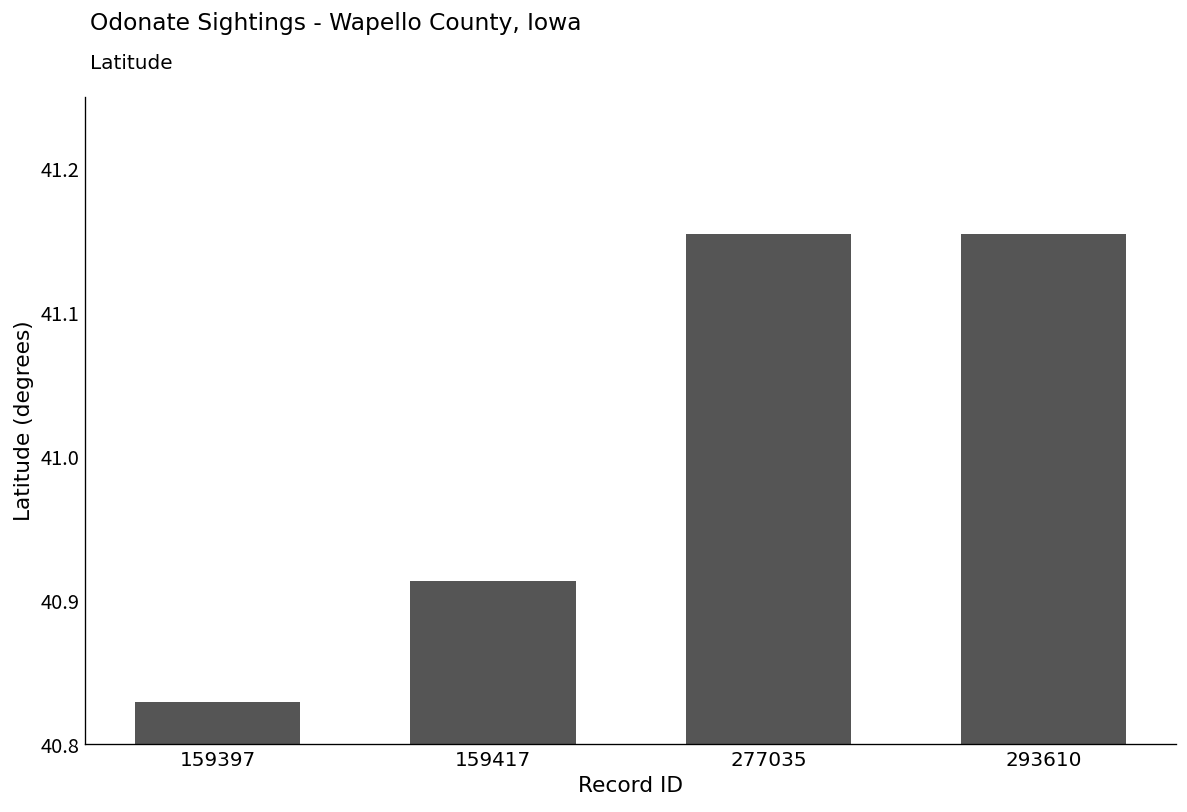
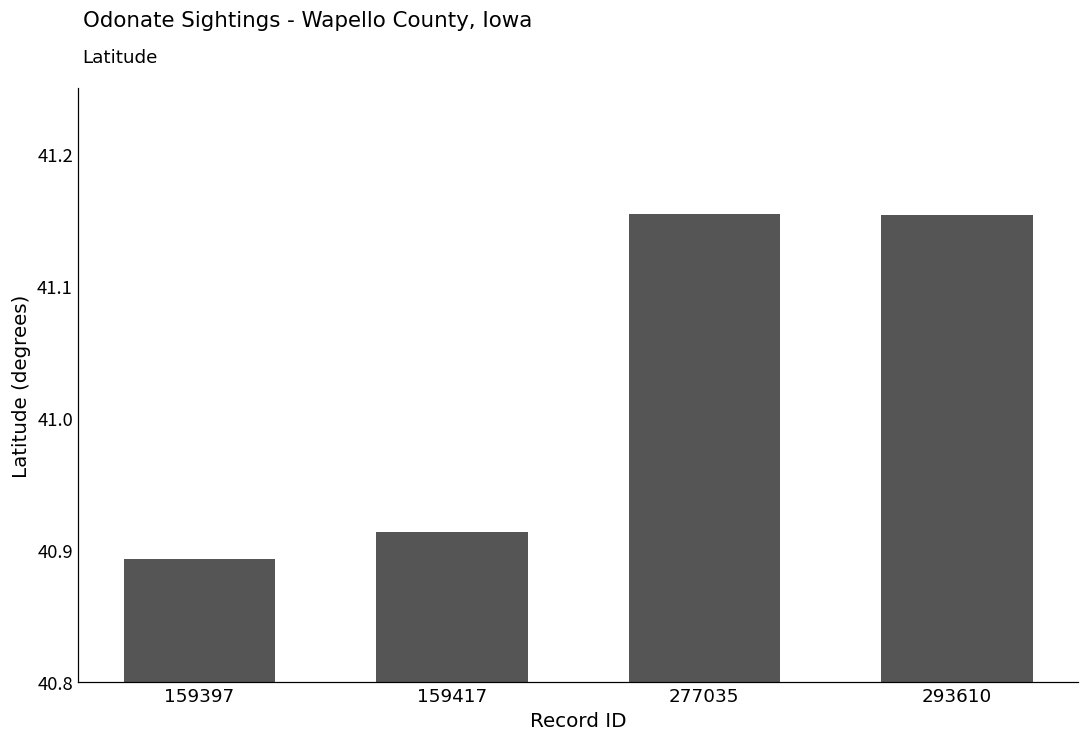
  {
-   "159397": 40.830,
+   "159397": 40.893,
    "159417": 40.914,
    "277035": 41.155,
    "293610": 41.154
  }
